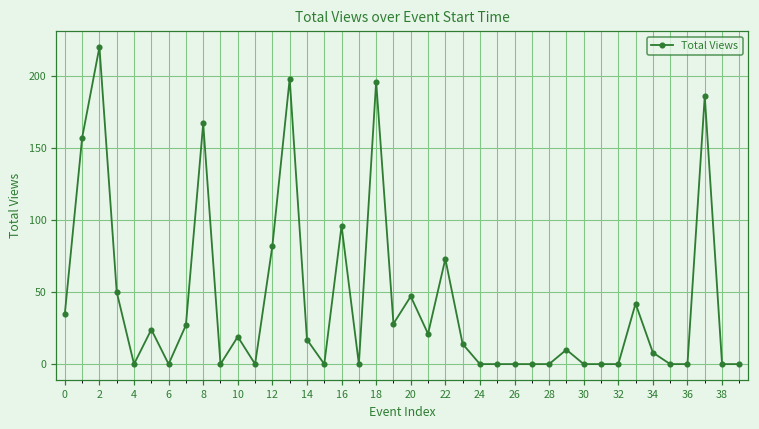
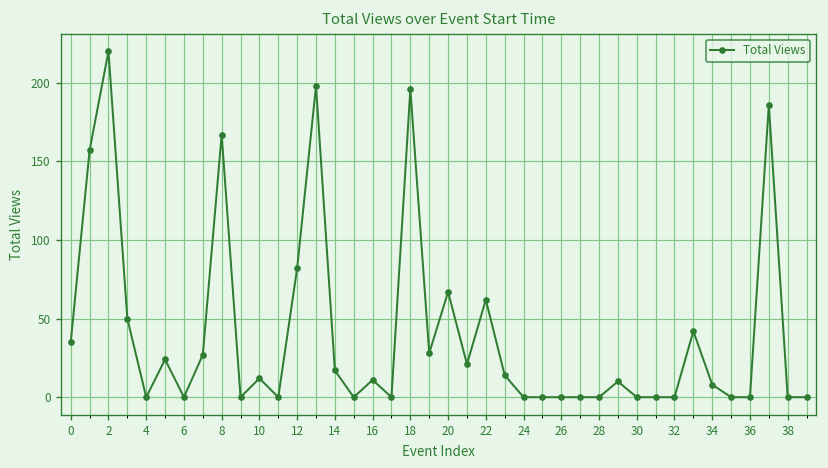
  {
    "0": 35,
    "2": 220,
    "4": 0,
    "6": 0,
    "8": 167,
-   "10": 19,
+   "10": 12,
    "12": 82,
    "14": 17,
-   "16": 96,
+   "16": 11,
    "18": 196,
-   "20": 47,
-   "22": 73,
+   "20": 67,
+   "22": 62,
    "24": 0,
    "26": 0,
    "28": 0,
    "30": 0,
    "32": 0,
    "34": 8,
    "36": 0,
    "38": 0
  }
